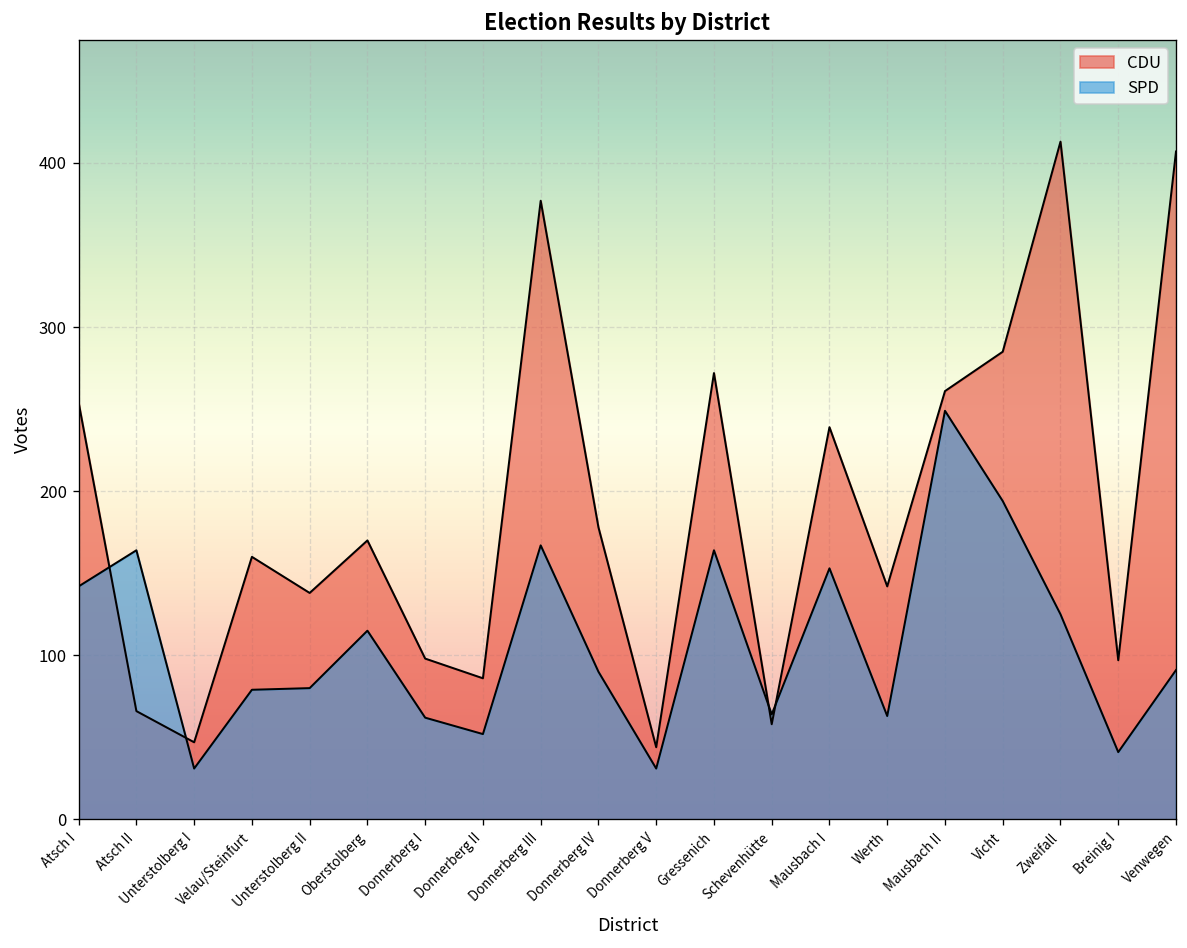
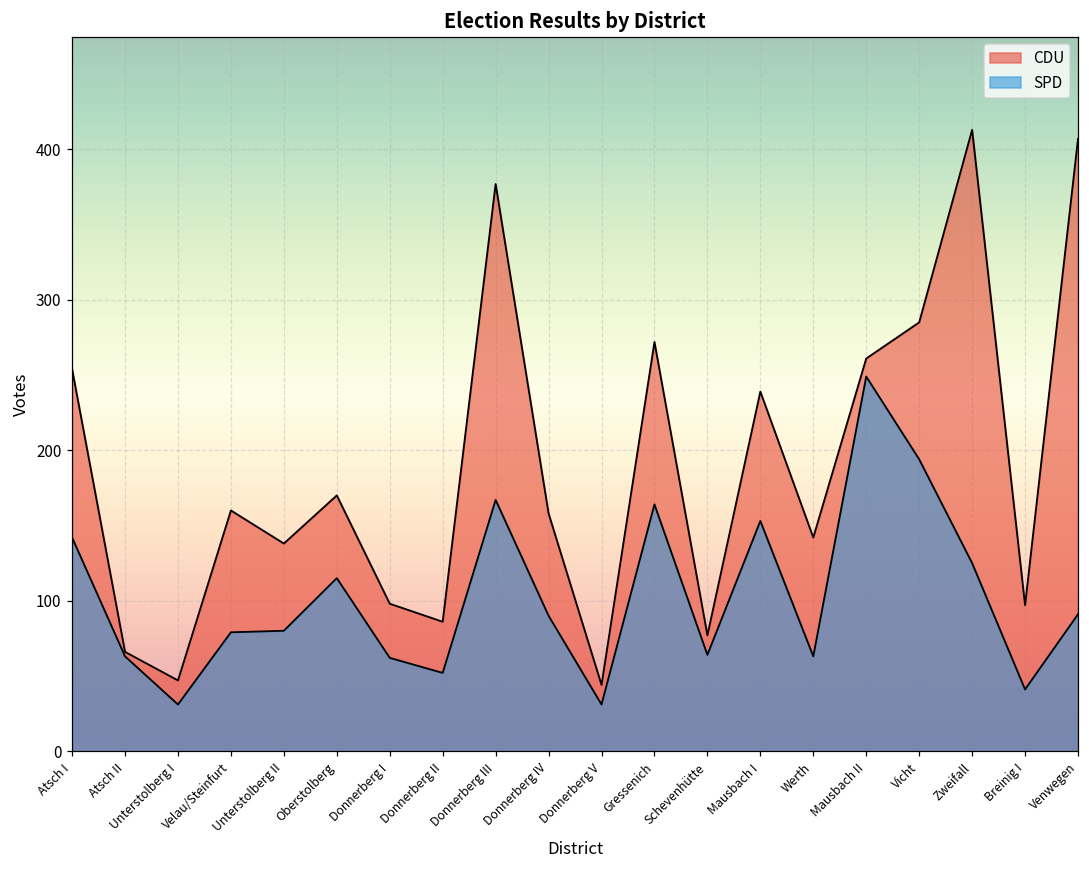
  {
    "CDU": {
      "Atsch I": 254,
      "Atsch II": 66,
      "Unterstolberg I": 47,
      "Velau/Steinfurt": 160,
      "Unterstolberg II": 138,
      "Oberstolberg": 170,
      "Donnerberg I": 98,
      "Donnerberg II": 86,
      "Donnerberg III": 377,
-     "Donnerberg IV": 178,
+     "Donnerberg IV": 158,
      "Donnerberg V": 44,
      "Gressenich": 272,
-     "Schevenhütte": 58,
+     "Schevenhütte": 77,
      "Mausbach I": 239,
      "Werth": 142,
      "Mausbach II": 261,
      "Vicht": 285,
      "Zweifall": 413,
      "Breinig I": 97,
      "Venwegen": 407
    },
    "SPD": {
      "Atsch I": 142,
-     "Atsch II": 164,
+     "Atsch II": 63,
      "Unterstolberg I": 31,
      "Velau/Steinfurt": 79,
      "Unterstolberg II": 80,
      "Oberstolberg": 115,
      "Donnerberg I": 62,
      "Donnerberg II": 52,
      "Donnerberg III": 167,
      "Donnerberg IV": 90,
      "Donnerberg V": 31,
      "Gressenich": 164,
      "Schevenhütte": 64,
      "Mausbach I": 153,
      "Werth": 63,
      "Mausbach II": 249,
      "Vicht": 194,
      "Zweifall": 125,
      "Breinig I": 41,
      "Venwegen": 91
    }
  }
